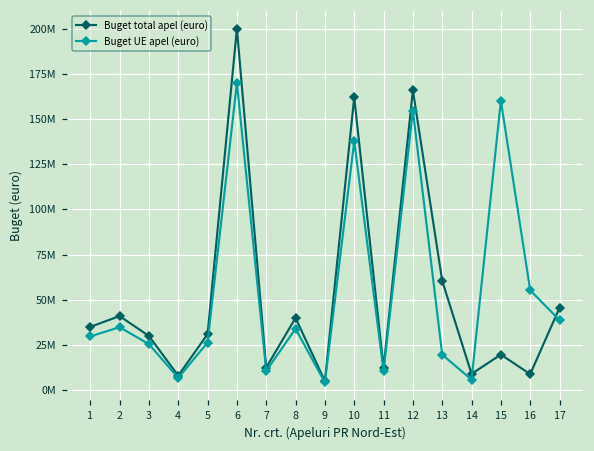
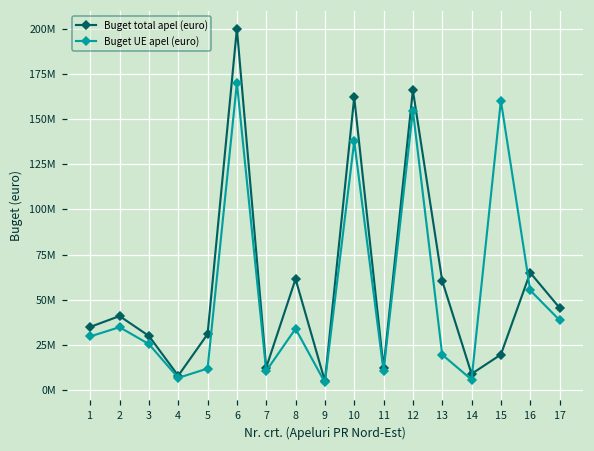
  {
    "Buget total apel (euro)": {
      "1": 35000000,
      "2": 41000000,
      "3": 30000000,
      "5": 31000000,
      "6": 200000000,
      "7": 13000000,
-     "8": 40000000,
+     "8": 62000000,
      "10": 162000000,
      "11": 13000000,
      "12": 166000000,
      "13": 61000000,
      "14": 9000000,
      "15": 20000000,
-     "16": 9000000,
+     "16": 65000000,
      "17": 46000000
    },
    "Buget UE apel (euro)": {
      "1": 30000000,
      "2": 35000000,
      "3": 26000000,
-     "5": 26000000,
+     "5": 12000000,
      "6": 170000000,
      "7": 11000000,
      "8": 34000000,
      "10": 138000000,
      "11": 11000000,
      "12": 155000000,
      "13": 20000000,
      "14": 6000000,
      "15": 160000000,
      "16": 55000000,
      "17": 39000000
    }
  }
